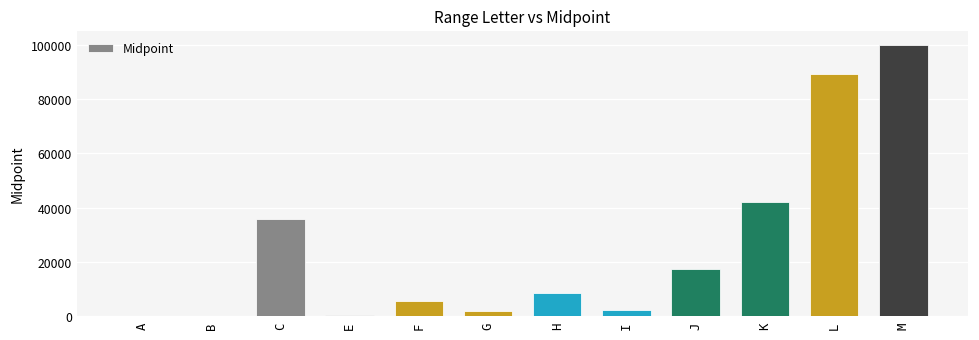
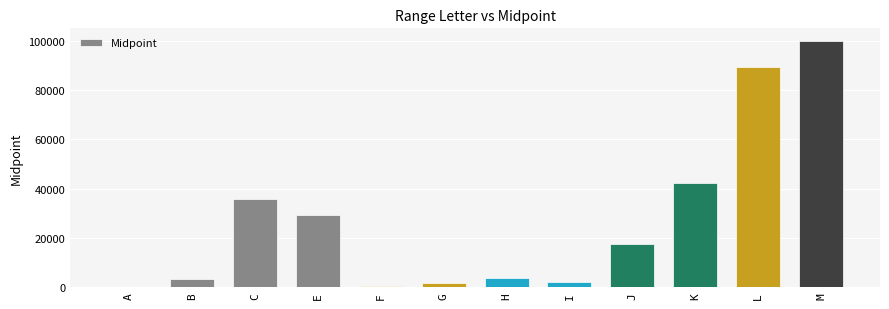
  {
-   "B": 0,
+   "B": 3000,
    "C": 36000,
-   "E": 0,
-   "F": 6000,
+   "E": 29000,
+   "F": 1000,
    "G": 2000,
-   "H": 9000,
+   "H": 4000,
    "I": 2000,
    "J": 18000,
    "K": 42000,
    "L": 89000,
    "M": 100000
  }
